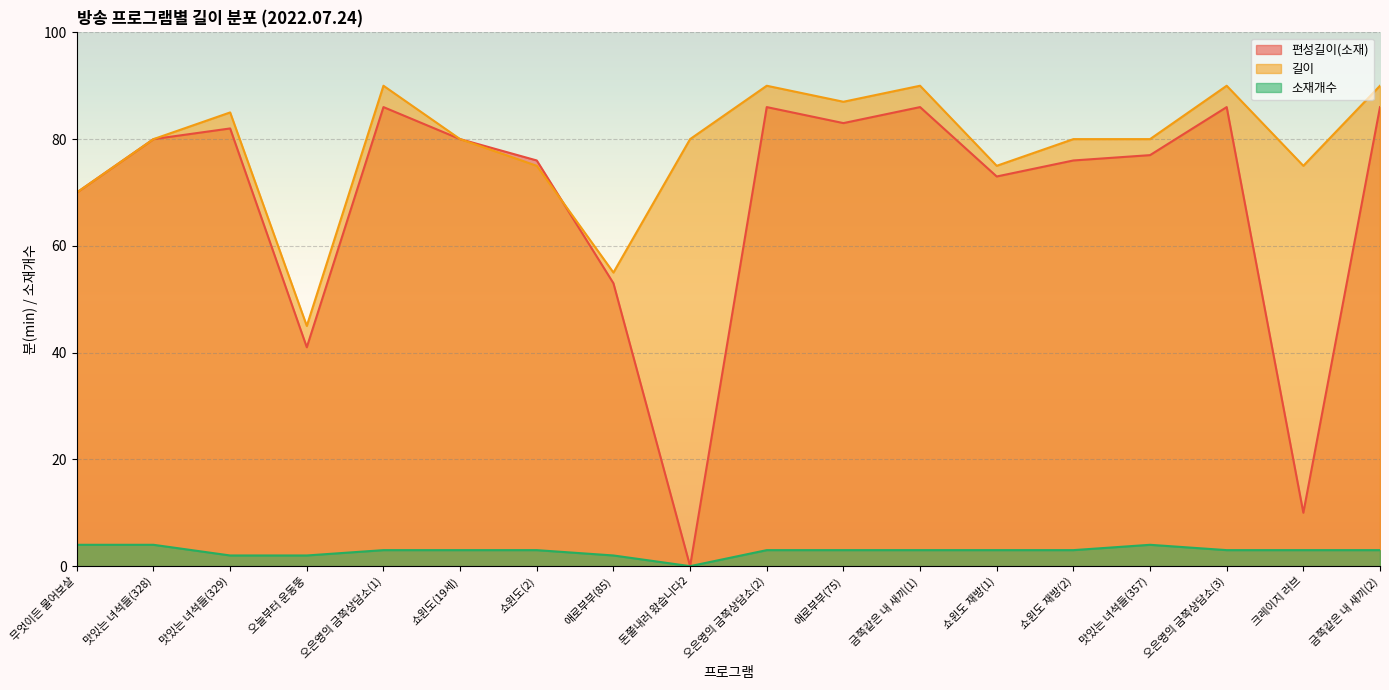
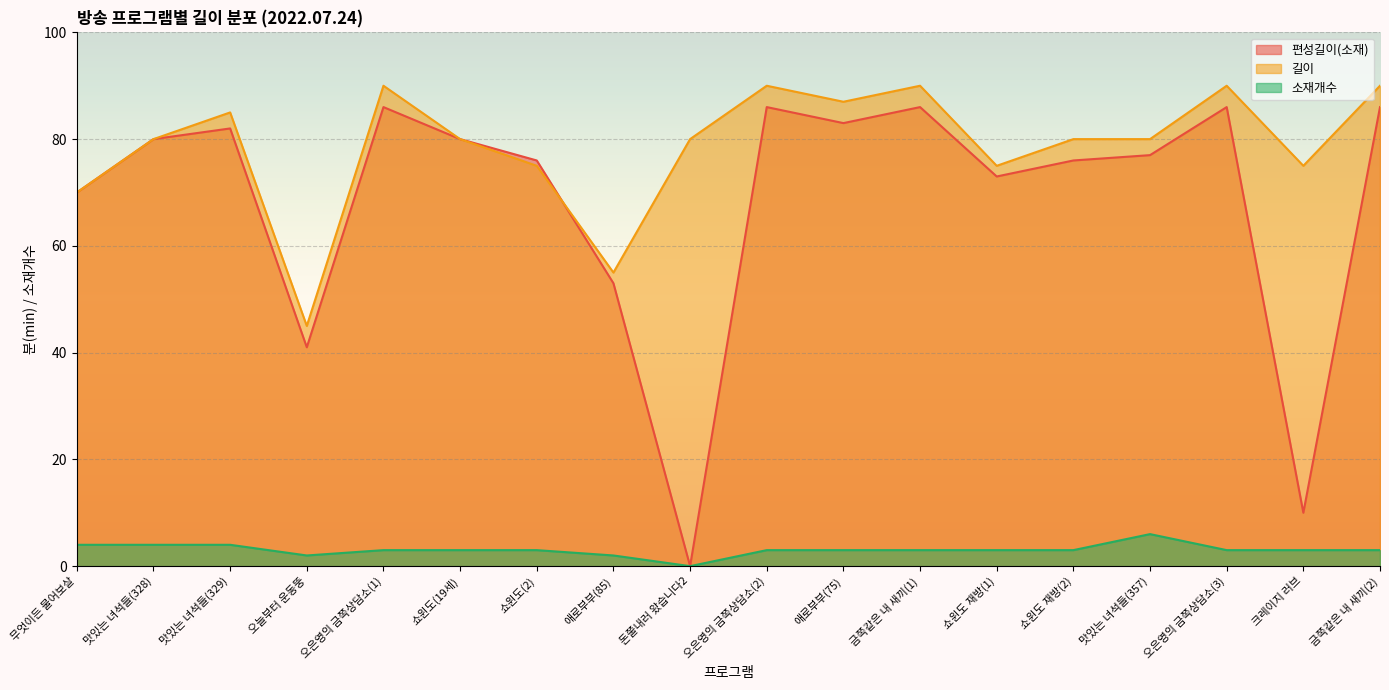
  {
    "편성길이(소재)": {
      "맛있는 녀석들(329)": 82,
      "오늘부터 운동뚱": 41,
      "오은영의 금쪽상담소(1)": 86,
      "쇼윈도(2)": 76,
      "애로부부(85)": 53,
      "오은영의 금쪽상담소(2)": 86,
      "애로부부(75)": 83,
      "금쪽같은 내 새끼(1)": 86,
      "쇼윈도 재방(1)": 73,
      "쇼윈도 재방(2)": 76,
      "맛있는 녀석들(357)": 77,
      "오은영의 금쪽상담소(3)": 86,
      "크레이지 러브": 10,
      "금쪽같은 내 새끼(2)": 86
    },
    "길이": {
      "맛있는 녀석들(329)": 85,
      "오늘부터 운동뚱": 45,
      "오은영의 금쪽상담소(1)": 90,
      "쇼윈도(2)": 75,
      "애로부부(85)": 55,
      "돈쭐내러 왔습니다2": 80,
      "오은영의 금쪽상담소(2)": 90,
      "애로부부(75)": 87,
      "금쪽같은 내 새끼(1)": 90,
      "쇼윈도 재방(1)": 75,
      "쇼윈도 재방(2)": 80,
      "맛있는 녀석들(357)": 80,
      "오은영의 금쪽상담소(3)": 90,
      "크레이지 러브": 75,
      "금쪽같은 내 새끼(2)": 90
    },
    "소재개수": {
      "무엇이든 물어보살": 4,
      "맛있는 녀석들(328)": 4,
-     "맛있는 녀석들(329)": 2,
+     "맛있는 녀석들(329)": 4,
      "오늘부터 운동뚱": 2,
      "오은영의 금쪽상담소(1)": 3,
      "쇼윈도(19세)": 3,
      "쇼윈도(2)": 3,
      "애로부부(85)": 2,
      "오은영의 금쪽상담소(2)": 3,
      "애로부부(75)": 3,
      "금쪽같은 내 새끼(1)": 3,
      "쇼윈도 재방(1)": 3,
      "쇼윈도 재방(2)": 3,
-     "맛있는 녀석들(357)": 4,
+     "맛있는 녀석들(357)": 6,
      "오은영의 금쪽상담소(3)": 3,
      "크레이지 러브": 3,
      "금쪽같은 내 새끼(2)": 3
    }
  }
